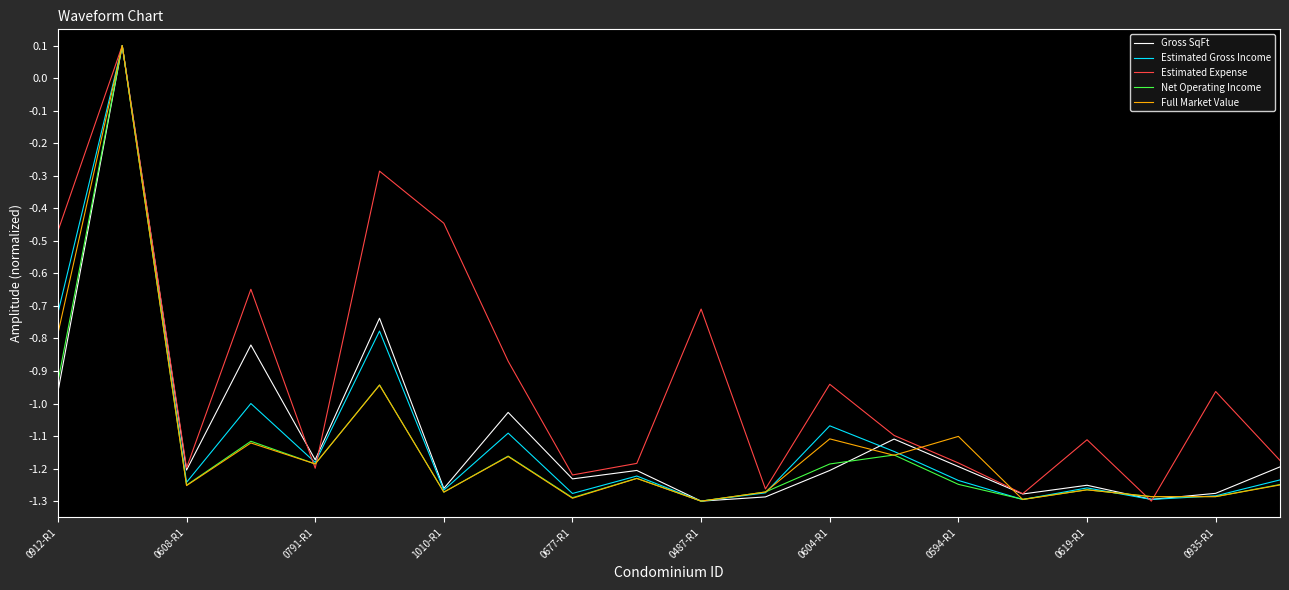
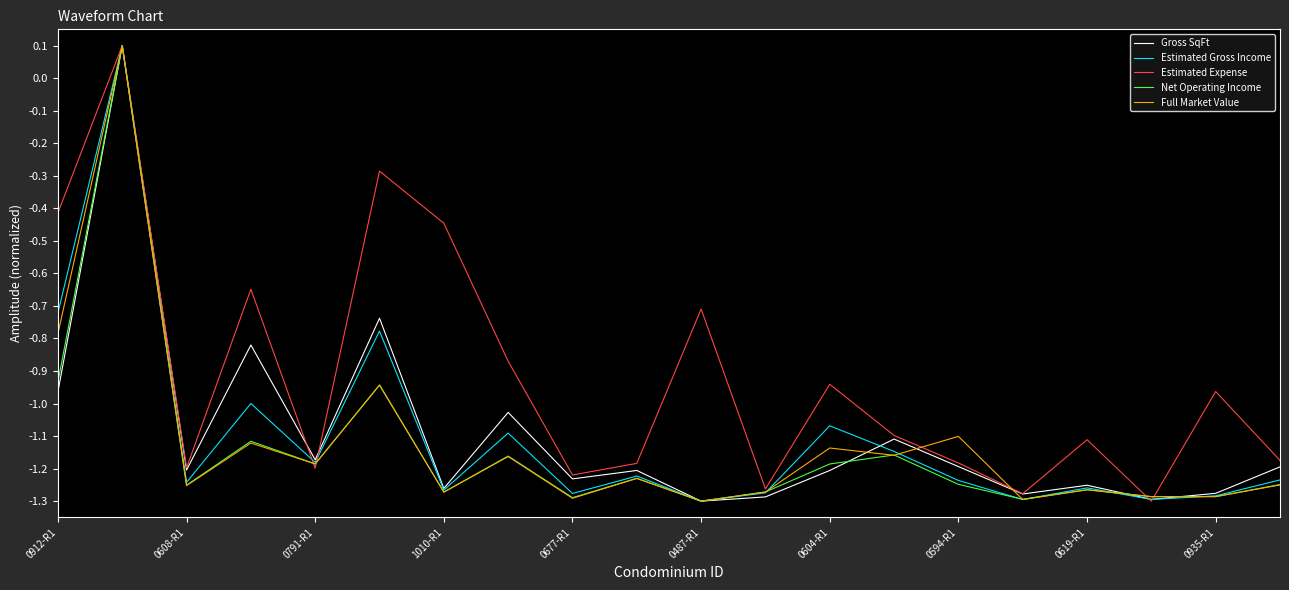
  {
    "Gross SqFt": {
      "0912-R1": -0.96,
      "0791-R1": -1.17,
      "0677-R1": -1.23,
      "0604-R1": -1.21,
      "0594-R1": -1.19,
      "0619-R1": -1.25
    },
    "Estimated Gross Income": {
      "0912-R1": -0.72,
      "0608-R1": -1.24,
      "0677-R1": -1.28,
      "0604-R1": -1.07,
      "0594-R1": -1.24
    },
    "Estimated Expense": {
-     "0912-R1": -0.47,
+     "0912-R1": -0.41,
      "0791-R1": -1.20,
      "1010-R1": -0.45,
      "0677-R1": -1.22,
      "0487-R1": -0.71,
      "0604-R1": -0.94,
      "0594-R1": -1.18,
      "0619-R1": -1.11,
      "0935-R1": -0.96
    },
    "Net Operating Income": {
      "0912-R1": -0.93,
      "0604-R1": -1.19,
      "0594-R1": -1.25
    },
    "Full Market Value": {
      "0912-R1": -0.79,
-     "0604-R1": -1.11,
+     "0604-R1": -1.14,
      "0594-R1": -1.10
    }
  }
